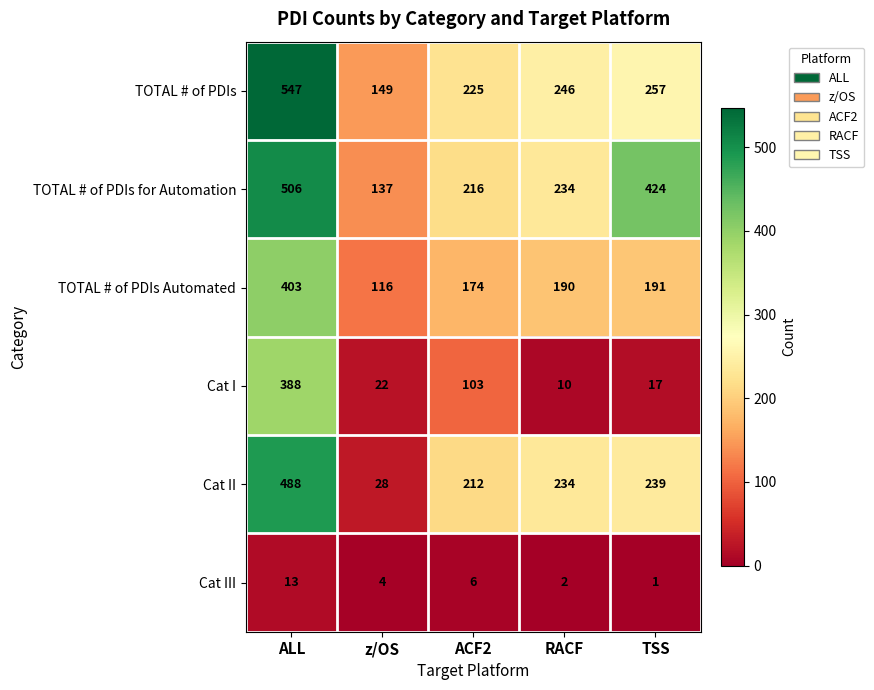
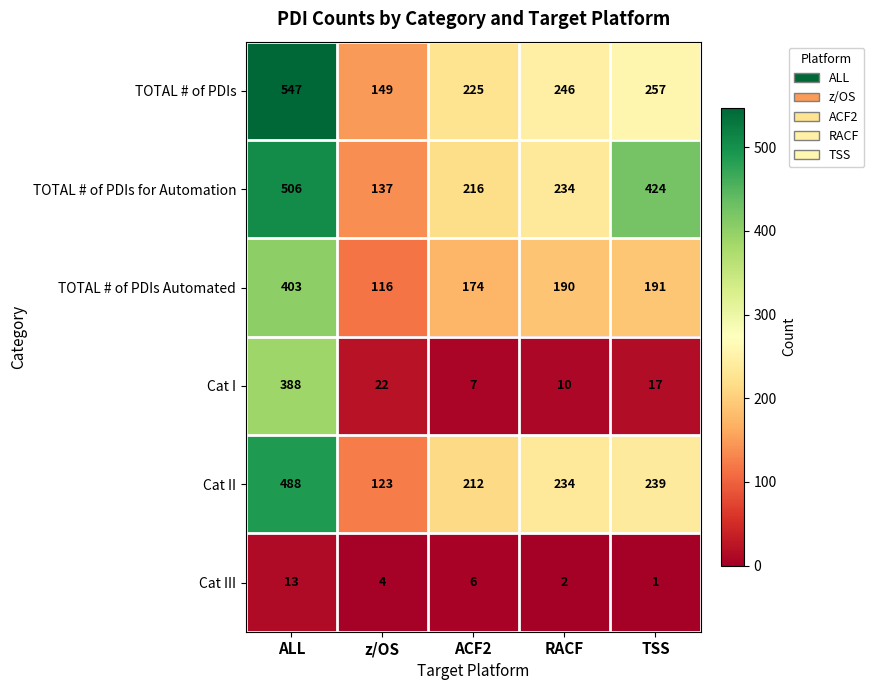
  {
    "TOTAL # of PDIs": {
      "ALL": 547,
      "z/OS": 149,
      "ACF2": 225,
      "RACF": 246,
      "TSS": 257
    },
    "TOTAL # of PDIs for Automation": {
      "ALL": 506,
      "z/OS": 137,
      "ACF2": 216,
      "RACF": 234,
      "TSS": 424
    },
    "TOTAL # of PDIs Automated": {
      "ALL": 403,
      "z/OS": 116,
      "ACF2": 174,
      "RACF": 190,
      "TSS": 191
    },
    "Cat I": {
      "ALL": 388,
      "z/OS": 22,
-     "ACF2": 103,
+     "ACF2": 7,
      "RACF": 10,
      "TSS": 17
    },
    "Cat II": {
      "ALL": 488,
-     "z/OS": 28,
+     "z/OS": 123,
      "ACF2": 212,
      "RACF": 234,
      "TSS": 239
    },
    "Cat III": {
      "ALL": 13,
      "z/OS": 4,
      "ACF2": 6,
      "RACF": 2,
      "TSS": 1
    }
  }
